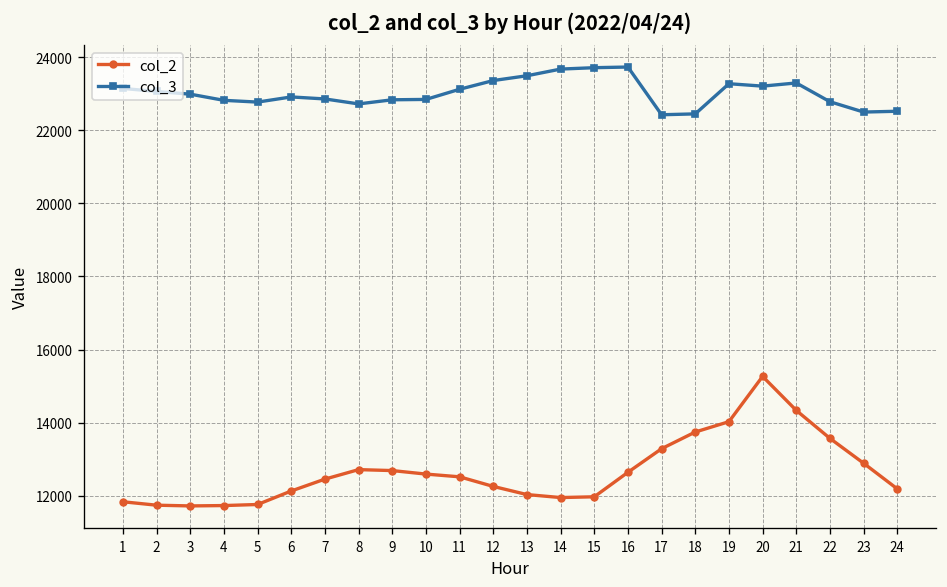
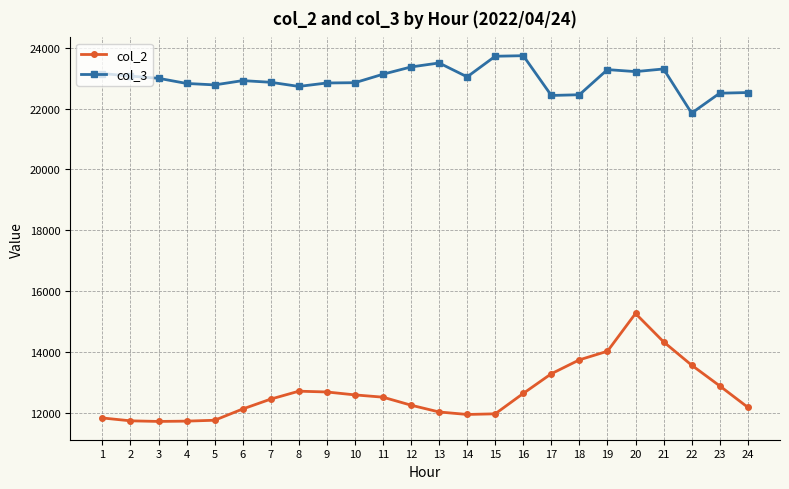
  {
    "col_2": {
      "1": 11800,
      "2": 11700,
      "3": 11700,
      "4": 11700,
      "5": 11800,
      "6": 12100,
      "7": 12500,
      "8": 12700,
      "9": 12700,
      "10": 12600,
      "11": 12500,
      "12": 12300,
      "13": 12000,
      "14": 11900,
      "15": 12000,
      "16": 12600,
      "17": 13300,
      "18": 13700,
      "19": 14000,
      "20": 15300,
      "21": 14300,
      "22": 13600,
      "23": 12900,
      "24": 12200
    },
    "col_3": {
      "3": 23000,
      "4": 22800,
      "5": 22800,
      "6": 22900,
      "7": 22900,
      "8": 22700,
      "9": 22800,
      "10": 22800,
      "11": 23100,
      "12": 23400,
      "13": 23500,
-     "14": 23700,
+     "14": 23000,
      "15": 23700,
      "16": 23700,
      "17": 22400,
      "18": 22500,
      "19": 23300,
      "20": 23200,
      "21": 23300,
-     "22": 22800,
+     "22": 21800,
      "23": 22500,
      "24": 22500
    }
  }
